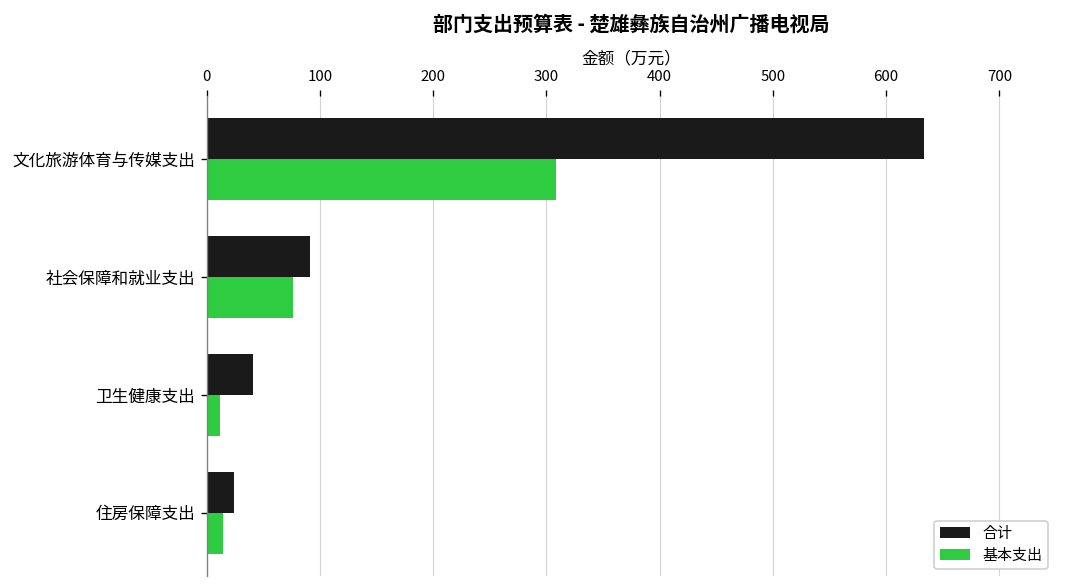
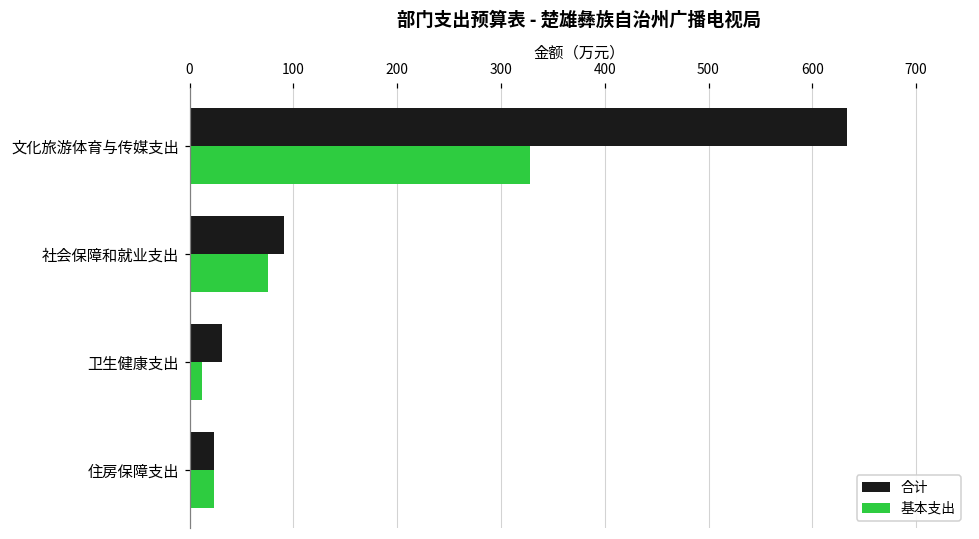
  {
    "合计": {
      "文化旅游体育与传媒支出": 630,
      "社会保障和就业支出": 90,
-     "卫生健康支出": 40,
+     "卫生健康支出": 30,
      "住房保障支出": 20
    },
    "基本支出": {
-     "文化旅游体育与传媒支出": 310,
+     "文化旅游体育与传媒支出": 330,
      "社会保障和就业支出": 80,
      "卫生健康支出": 10,
-     "住房保障支出": 10
+     "住房保障支出": 20
    }
  }
